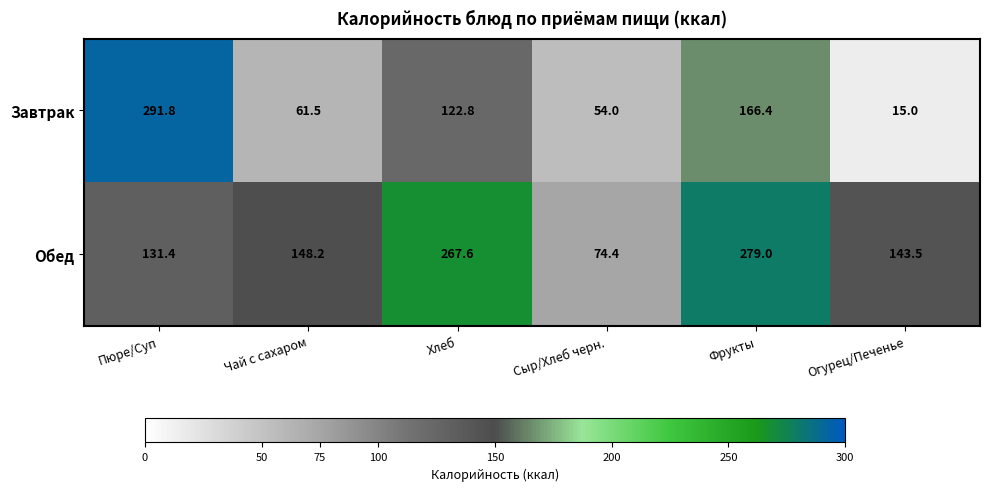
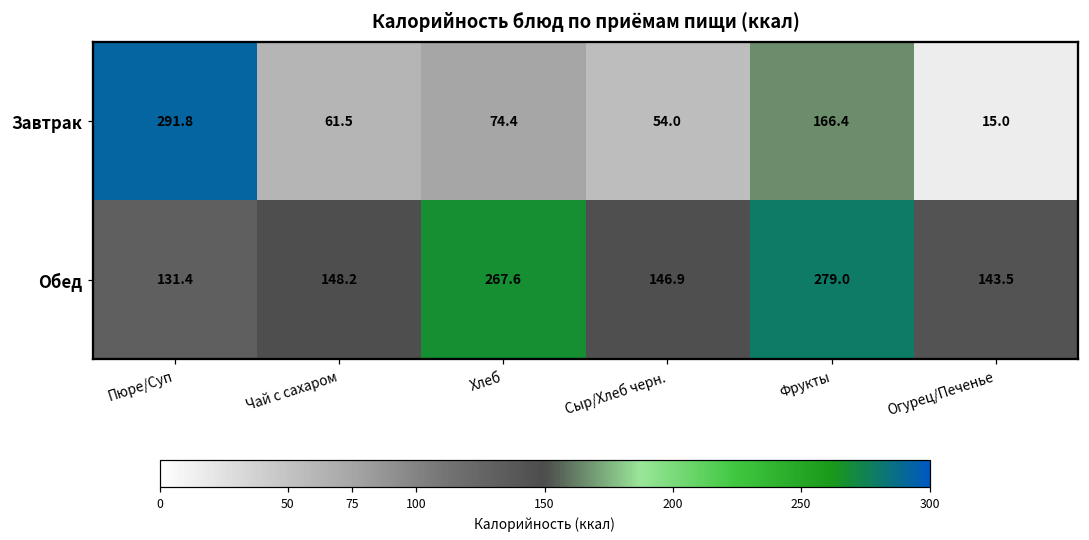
  {
    "Завтрак": {
      "Пюре/Суп": 291.8,
      "Чай с сахаром": 61.5,
-     "Хлеб": 122.8,
+     "Хлеб": 74.4,
      "Сыр/Хлеб черн.": 54.0,
      "Фрукты": 166.4,
      "Огурец/Печенье": 15.0
    },
    "Обед": {
      "Пюре/Суп": 131.4,
      "Чай с сахаром": 148.2,
      "Хлеб": 267.6,
-     "Сыр/Хлеб черн.": 74.4,
+     "Сыр/Хлеб черн.": 146.9,
      "Фрукты": 279.0,
      "Огурец/Печенье": 143.5
    }
  }
